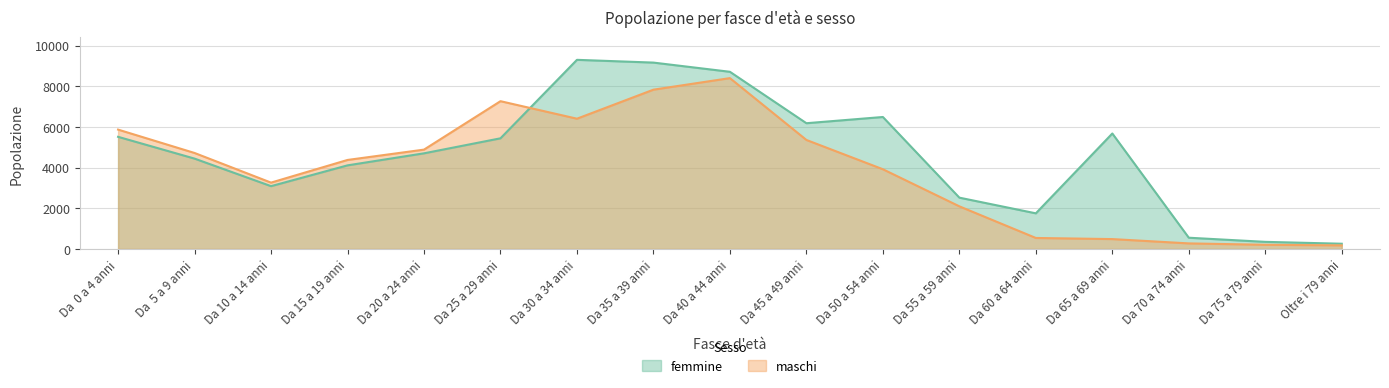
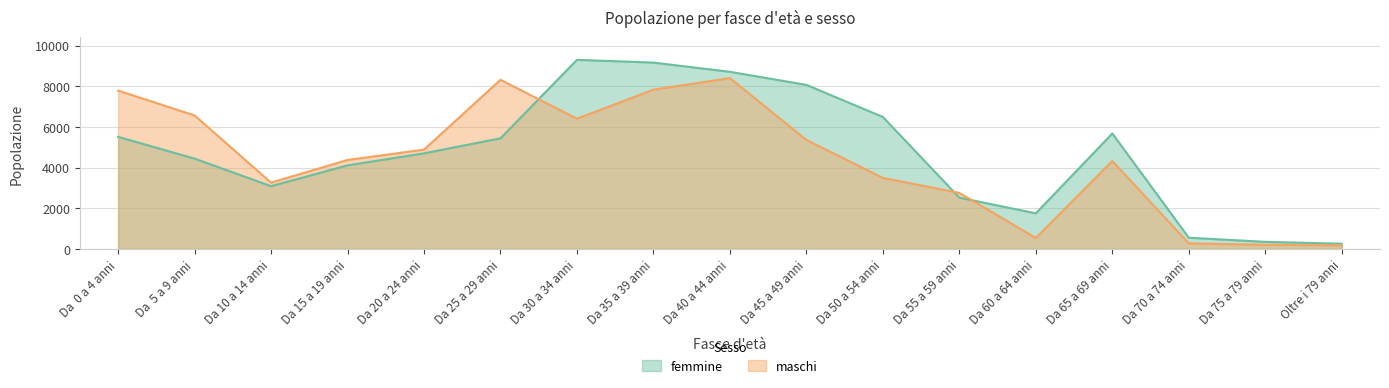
  {
    "femmine": {
      "Da 0 a 4 anni": 5500,
      "Da 5 a 9 anni": 4400,
      "Da 10 a 14 anni": 3100,
      "Da 15 a 19 anni": 4100,
      "Da 20 a 24 anni": 4700,
      "Da 25 a 29 anni": 5400,
      "Da 30 a 34 anni": 9300,
      "Da 35 a 39 anni": 9200,
      "Da 40 a 44 anni": 8700,
-     "Da 45 a 49 anni": 6200,
+     "Da 45 a 49 anni": 8100,
      "Da 50 a 54 anni": 6500,
      "Da 55 a 59 anni": 2500,
      "Da 60 a 64 anni": 1800,
      "Da 65 a 69 anni": 5700,
      "Da 70 a 74 anni": 600,
      "Da 75 a 79 anni": 400
    },
    "maschi": {
-     "Da 0 a 4 anni": 5900,
-     "Da 5 a 9 anni": 4700,
+     "Da 0 a 4 anni": 7800,
+     "Da 5 a 9 anni": 6600,
      "Da 10 a 14 anni": 3300,
      "Da 15 a 19 anni": 4400,
      "Da 20 a 24 anni": 4900,
-     "Da 25 a 29 anni": 7300,
+     "Da 25 a 29 anni": 8300,
      "Da 30 a 34 anni": 6400,
      "Da 35 a 39 anni": 7800,
      "Da 40 a 44 anni": 8400,
      "Da 45 a 49 anni": 5400,
-     "Da 50 a 54 anni": 3900,
-     "Da 55 a 59 anni": 2100,
+     "Da 50 a 54 anni": 3500,
+     "Da 55 a 59 anni": 2800,
      "Da 60 a 64 anni": 500,
-     "Da 65 a 69 anni": 500,
+     "Da 65 a 69 anni": 4300,
      "Da 70 a 74 anni": 300,
      "Da 75 a 79 anni": 200
    }
  }
